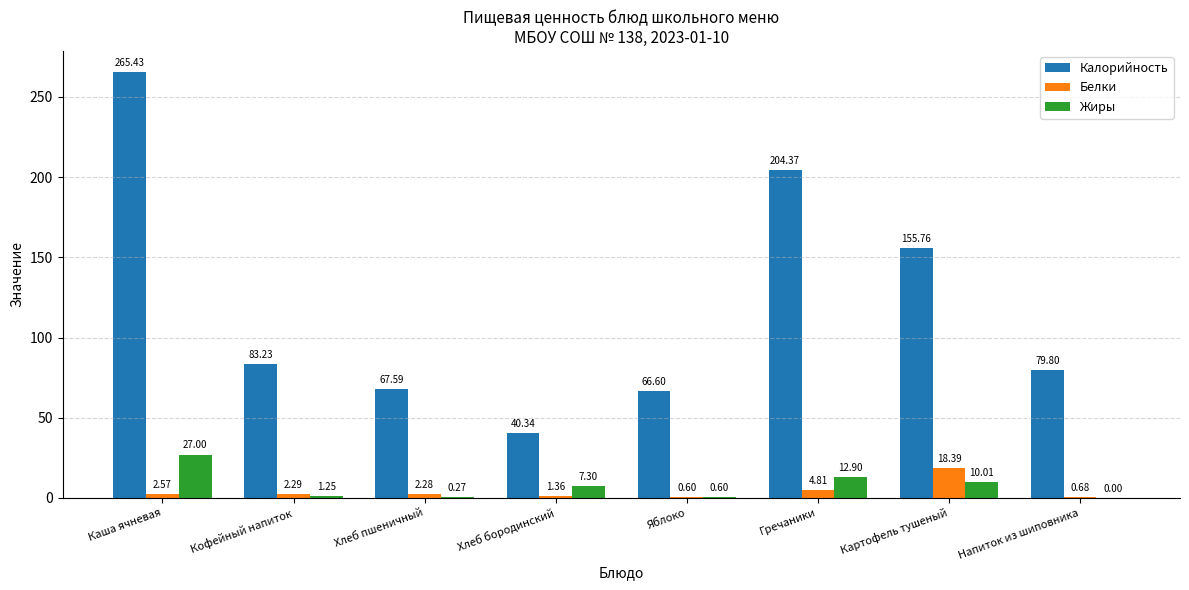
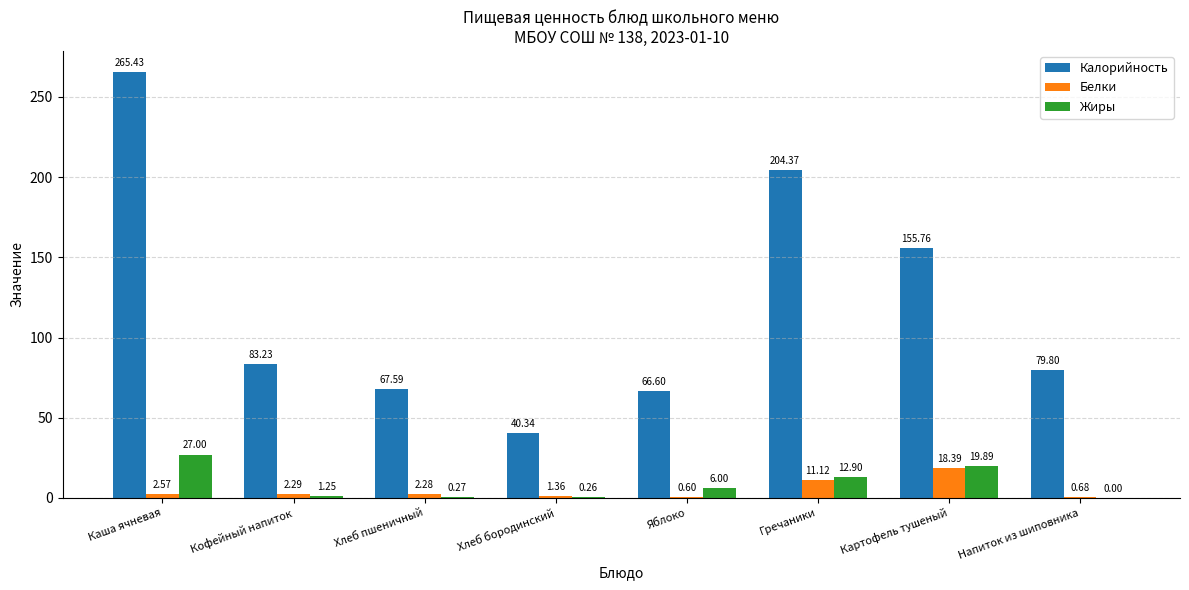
  {
    "Калорийность": {
      "Каша ячневая": 265.43,
      "Кофейный напиток": 83.23,
      "Хлеб пшеничный": 67.59,
      "Хлеб бородинский": 40.34,
      "Яблоко": 66.60,
      "Гречаники": 204.37,
      "Картофель тушеный": 155.76,
      "Напиток из шиповника": 79.80
    },
    "Белки": {
      "Каша ячневая": 2.57,
      "Кофейный напиток": 2.29,
      "Хлеб пшеничный": 2.28,
      "Хлеб бородинский": 1.36,
      "Яблоко": 0.60,
-     "Гречаники": 4.81,
+     "Гречаники": 11.12,
      "Картофель тушеный": 18.39,
      "Напиток из шиповника": 0.68
    },
    "Жиры": {
      "Каша ячневая": 27.00,
      "Кофейный напиток": 1.25,
      "Хлеб пшеничный": 0.27,
-     "Хлеб бородинский": 7.30,
-     "Яблоко": 0.60,
+     "Хлеб бородинский": 0.26,
+     "Яблоко": 6.00,
      "Гречаники": 12.90,
-     "Картофель тушеный": 10.01,
+     "Картофель тушеный": 19.89,
      "Напиток из шиповника": 0.00
    }
  }
